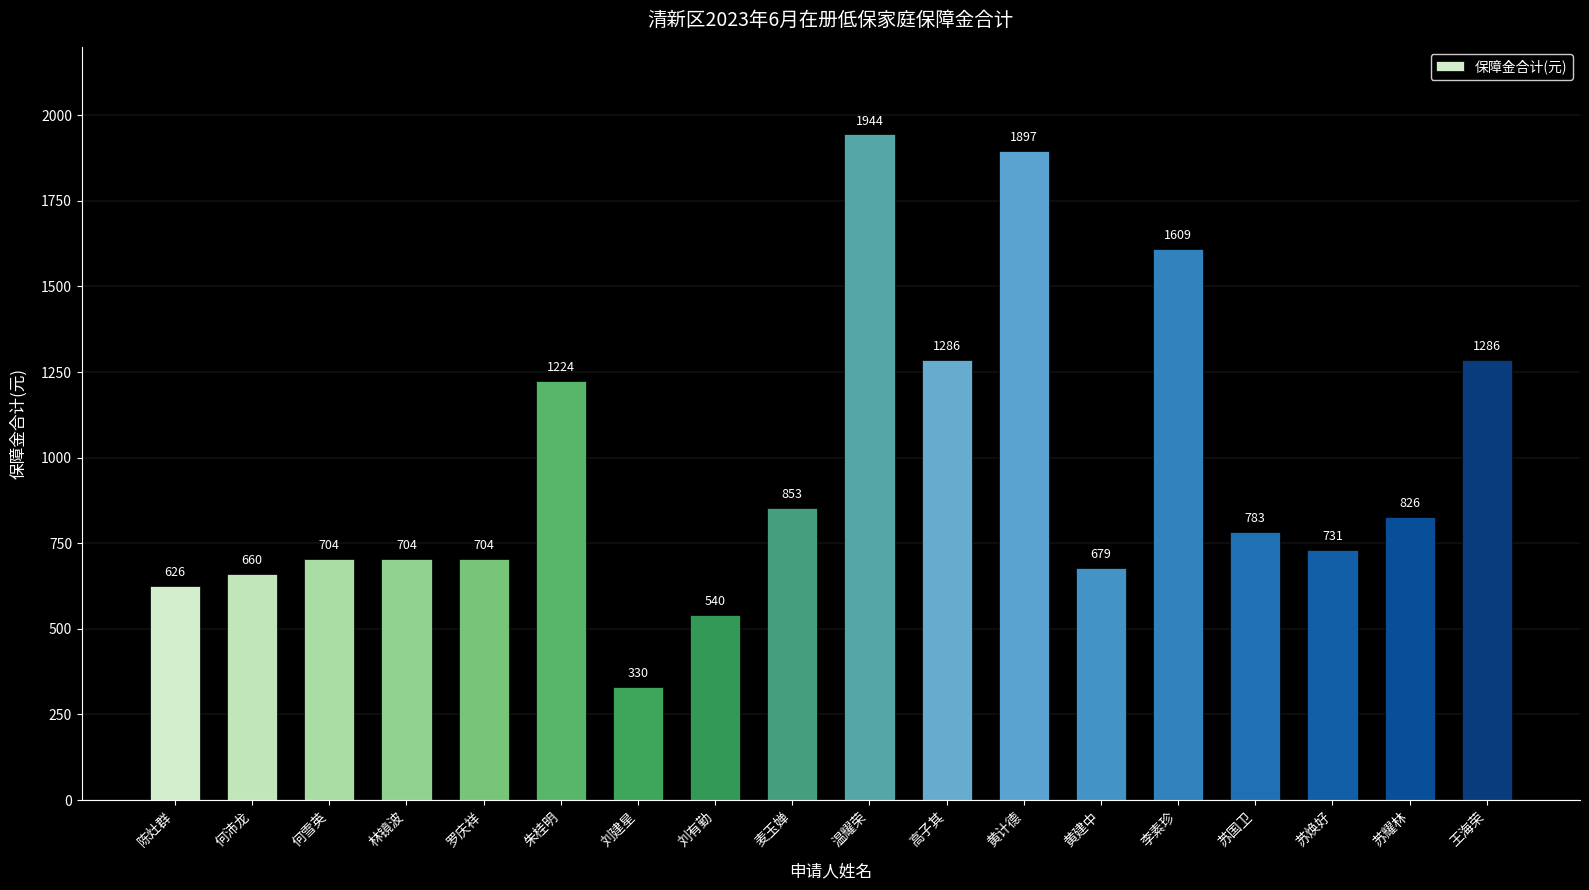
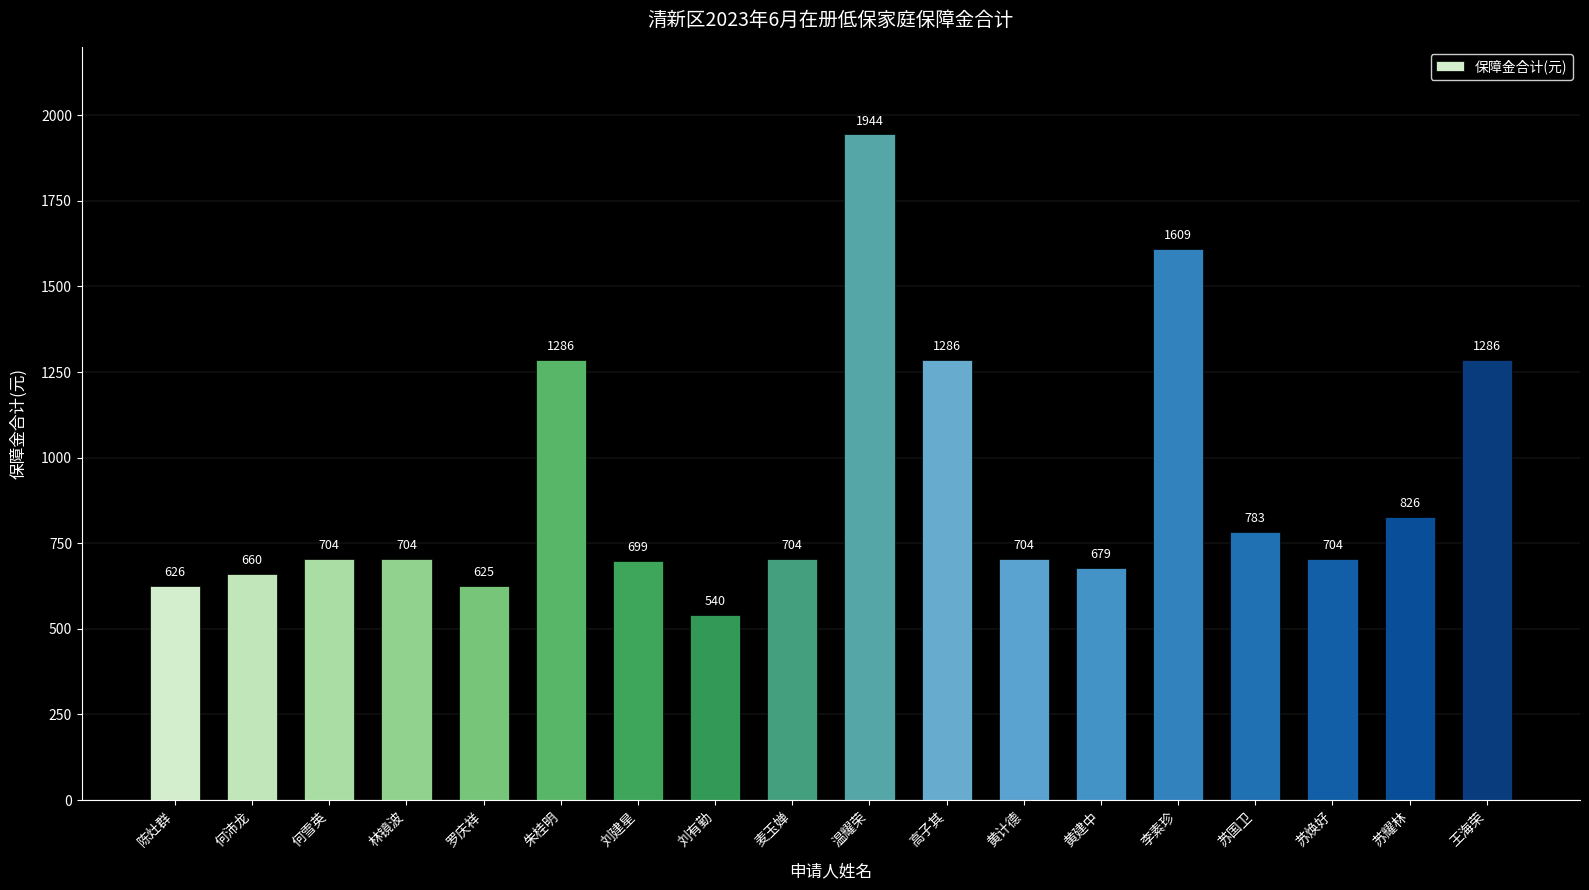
  {
    "陈灶群": 626,
    "何沛龙": 660,
    "何雪英": 704,
    "林镜波": 704,
-   "罗庆祥": 704,
-   "朱桂明": 1224,
-   "刘建星": 330,
+   "罗庆祥": 625,
+   "朱桂明": 1286,
+   "刘建星": 699,
    "刘有勤": 540,
-   "麦玉婵": 853,
+   "麦玉婵": 704,
    "温耀荣": 1944,
    "高子其": 1286,
-   "黄计德": 1897,
+   "黄计德": 704,
    "黄建中": 679,
    "李素珍": 1609,
    "苏国卫": 783,
-   "苏焕好": 731,
+   "苏焕好": 704,
    "苏耀林": 826,
    "王海荣": 1286
  }
